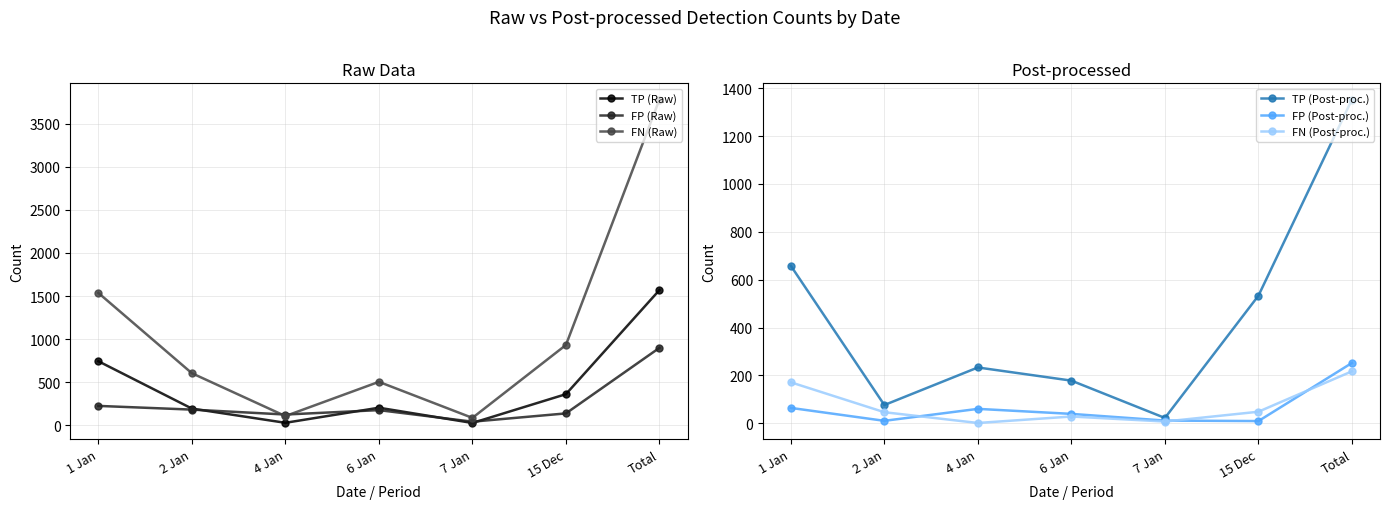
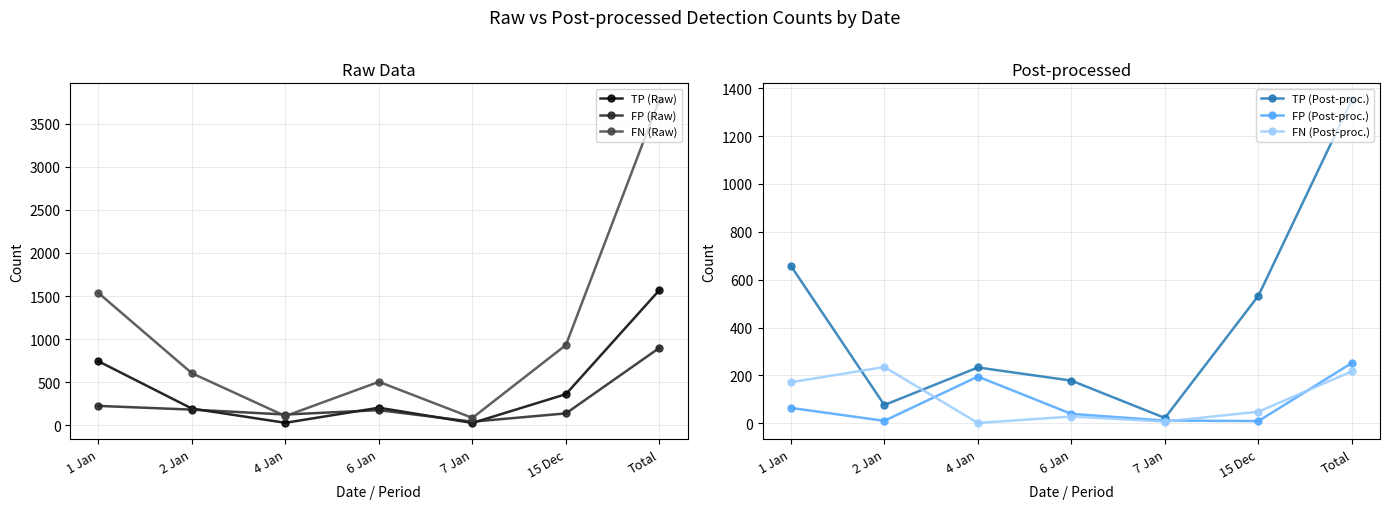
  {
    "Post-processed": {
      "TP (Post-proc.)": {
        "1 Jan": 660,
        "2 Jan": 80,
        "4 Jan": 230,
        "6 Jan": 180,
        "7 Jan": 20,
        "15 Dec": 530
      },
      "FP (Post-proc.)": {
        "1 Jan": 60,
        "2 Jan": 10,
-       "4 Jan": 60,
+       "4 Jan": 200,
        "6 Jan": 40,
        "15 Dec": 10,
        "Total": 250
      },
      "FN (Post-proc.)": {
        "1 Jan": 170,
-       "2 Jan": 50,
+       "2 Jan": 240,
        "4 Jan": 0,
        "6 Jan": 30,
        "15 Dec": 50,
        "Total": 220
      }
    }
  }
